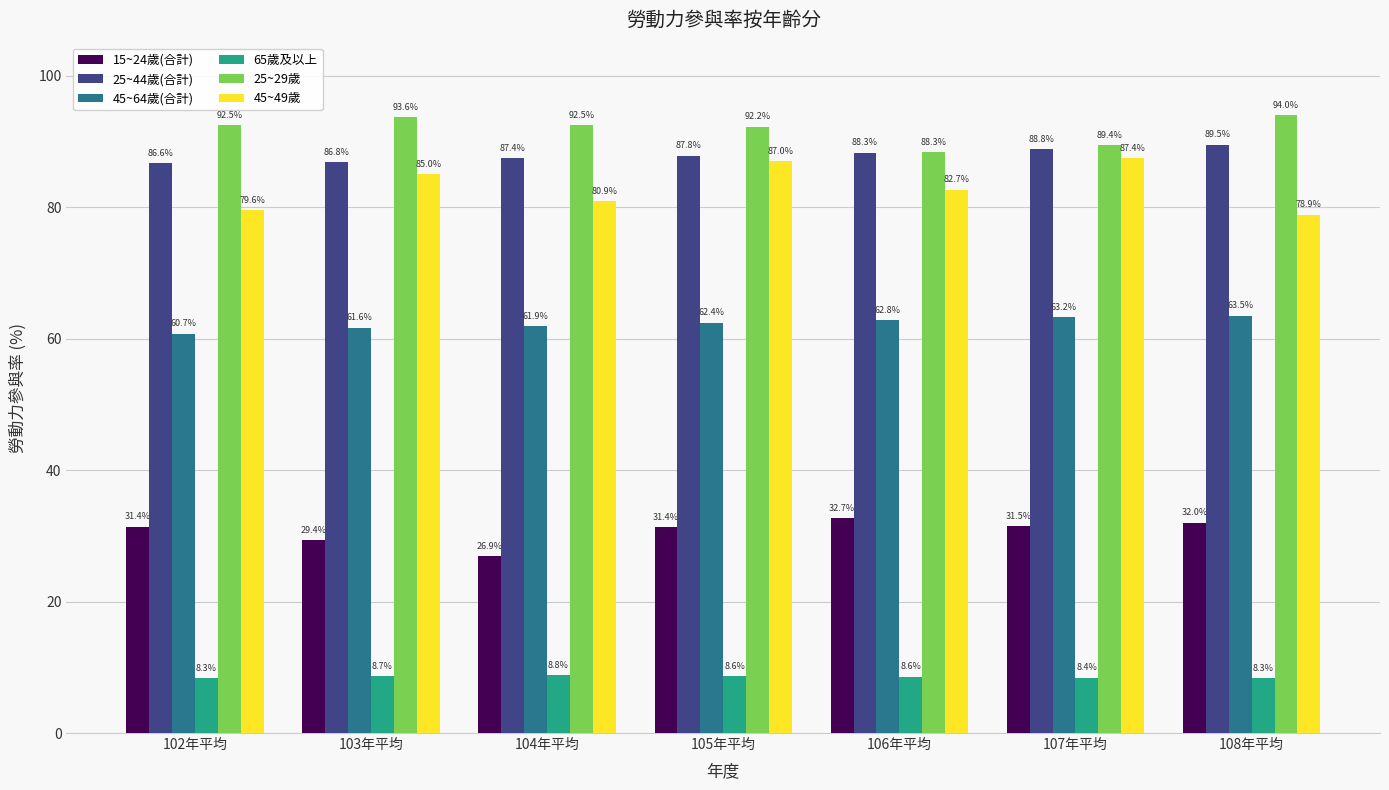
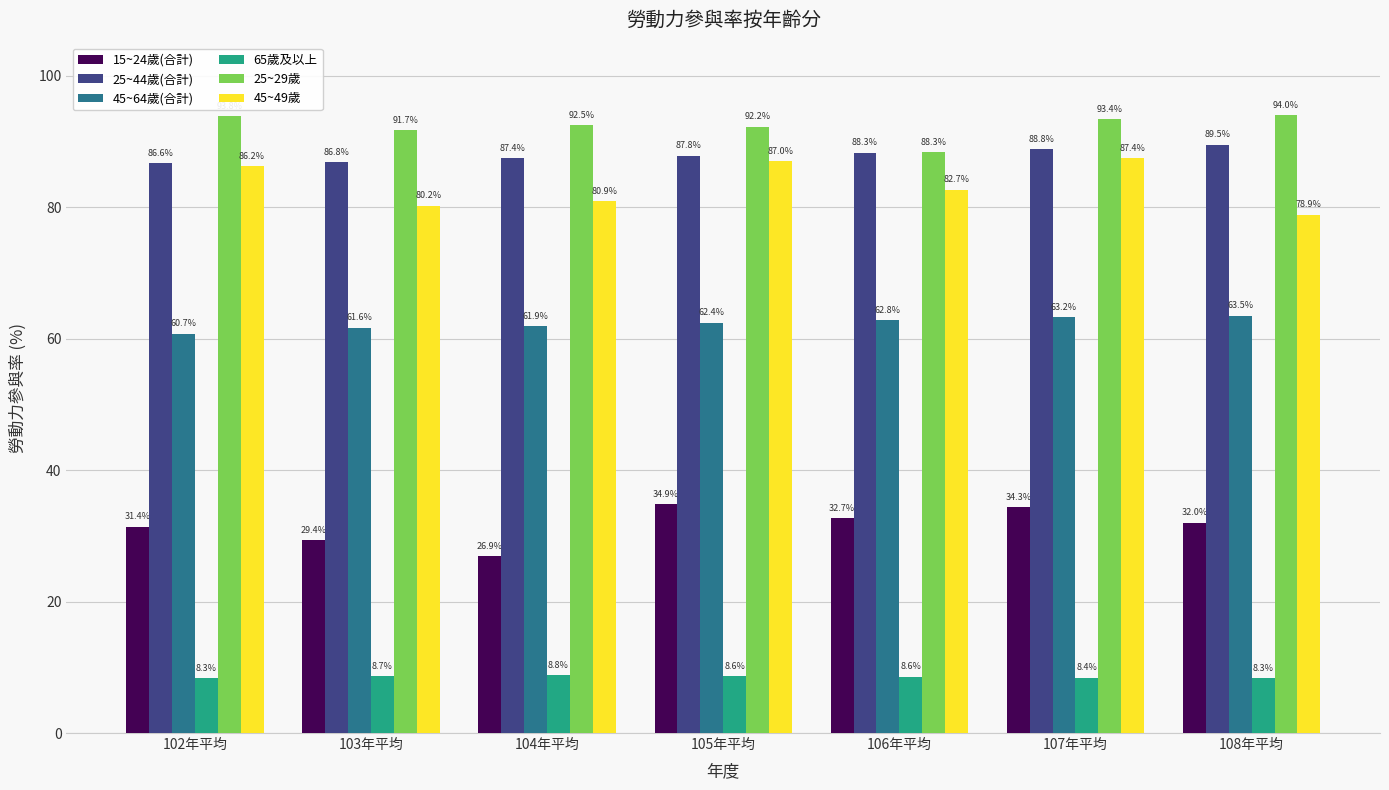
  {
    "15~24歲(合計)": {
      "102年平均": "31.4%",
      "103年平均": "29.4%",
      "104年平均": "26.9%",
-     "105年平均": "31.4%",
+     "105年平均": "34.9%",
      "106年平均": "32.7%",
-     "107年平均": "31.5%",
+     "107年平均": "34.3%",
      "108年平均": "32.0%"
    },
    "25~29歲": {
-     "102年平均": "93",
-     "103年平均": "93.6%",
+     "102年平均": "94",
+     "103年平均": "91.7%",
      "104年平均": "92.5%",
      "105年平均": "92.2%",
      "106年平均": "88.3%",
-     "107年平均": "89.4%",
+     "107年平均": "93.4%",
      "108年平均": "94.0%"
    },
    "45~49歲": {
-     "102年平均": "79.6%",
-     "103年平均": "85.0%",
+     "102年平均": "86.2%",
+     "103年平均": "80.2%",
      "104年平均": "80.9%",
      "105年平均": "87.0%",
      "106年平均": "82.7%",
      "107年平均": "87.4%",
      "108年平均": "78.9%"
    }
  }
